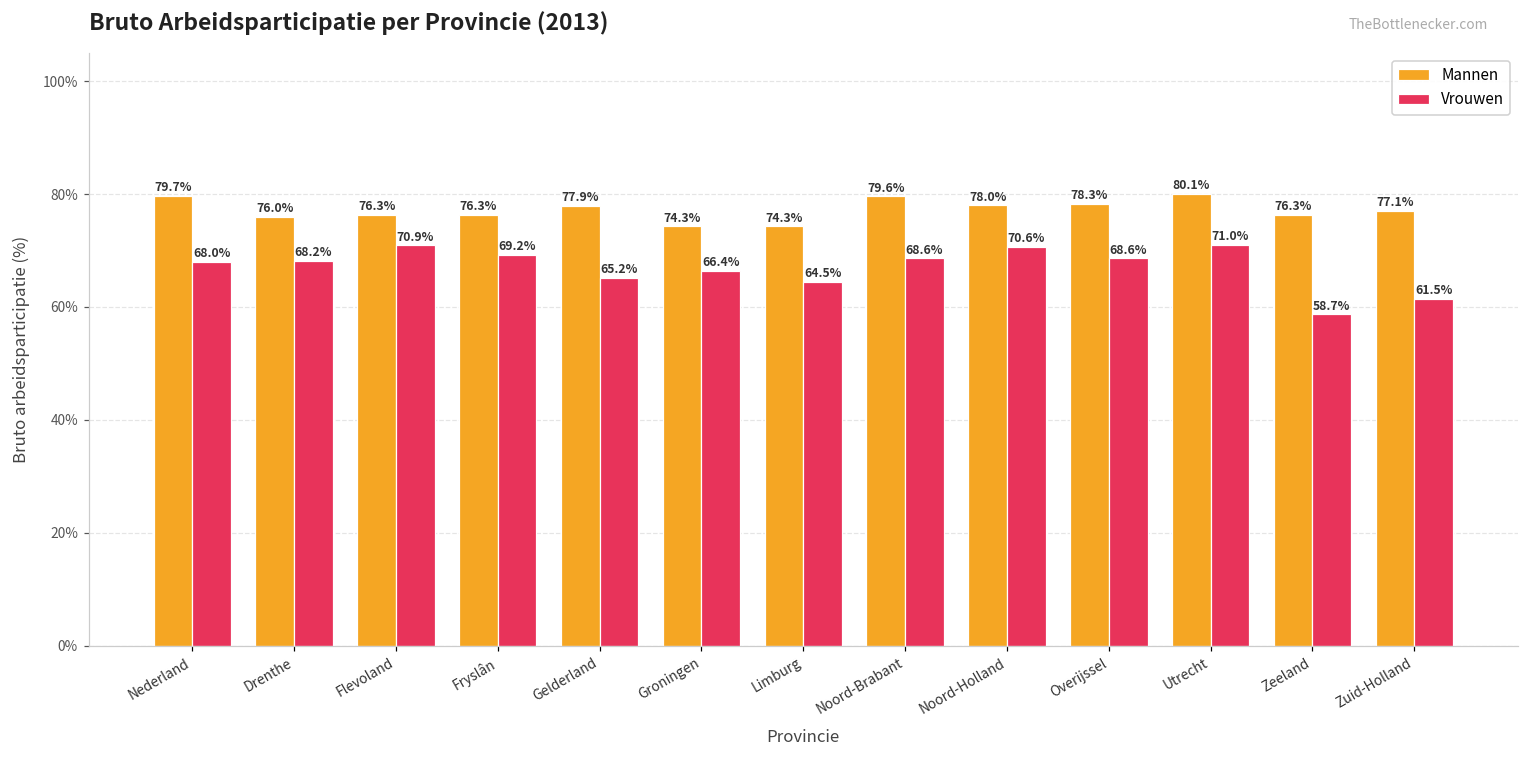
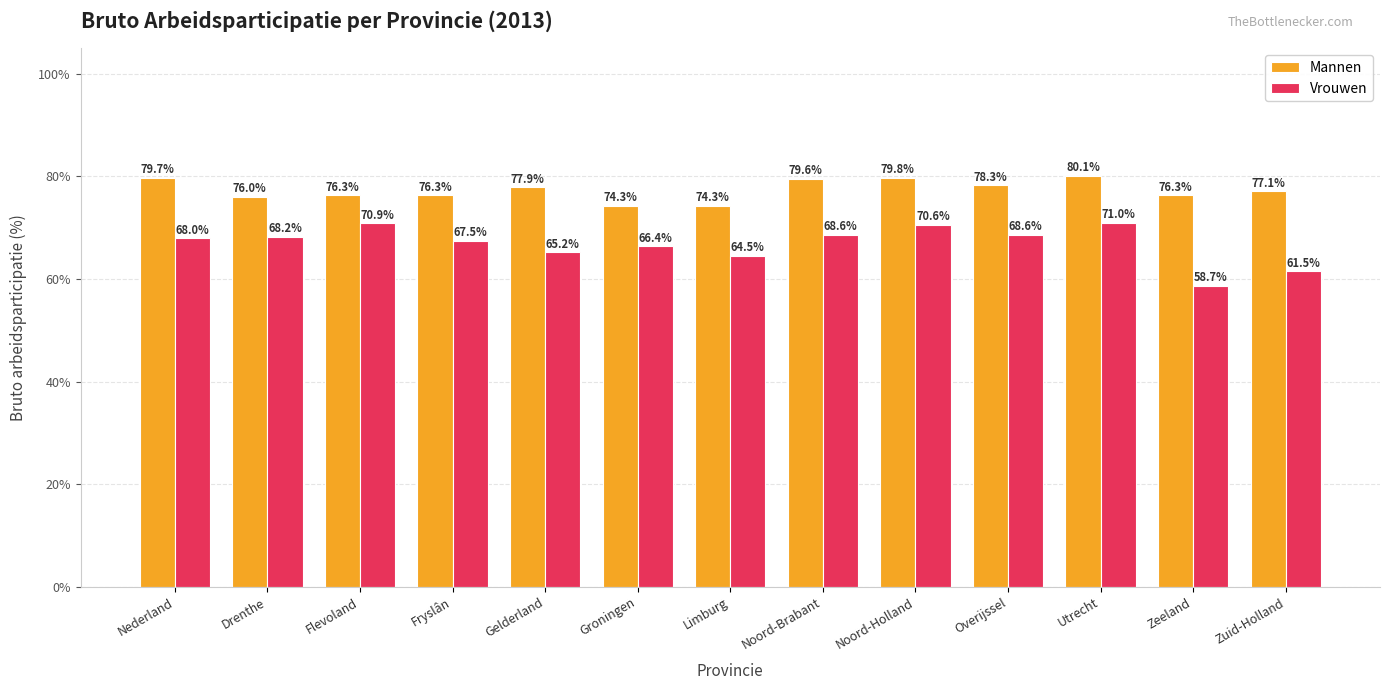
  {
    "Mannen": {
      "Nederland": "79.7%",
      "Drenthe": "76.0%",
      "Flevoland": "76.3%",
      "Fryslân": "76.3%",
      "Gelderland": "77.9%",
      "Groningen": "74.3%",
      "Limburg": "74.3%",
      "Noord-Brabant": "79.6%",
-     "Noord-Holland": "78.0%",
+     "Noord-Holland": "79.8%",
      "Overijssel": "78.3%",
      "Utrecht": "80.1%",
      "Zeeland": "76.3%",
      "Zuid-Holland": "77.1%"
    },
    "Vrouwen": {
      "Nederland": "68.0%",
      "Drenthe": "68.2%",
      "Flevoland": "70.9%",
-     "Fryslân": "69.2%",
+     "Fryslân": "67.5%",
      "Gelderland": "65.2%",
      "Groningen": "66.4%",
      "Limburg": "64.5%",
      "Noord-Brabant": "68.6%",
      "Noord-Holland": "70.6%",
      "Overijssel": "68.6%",
      "Utrecht": "71.0%",
      "Zeeland": "58.7%",
      "Zuid-Holland": "61.5%"
    }
  }
